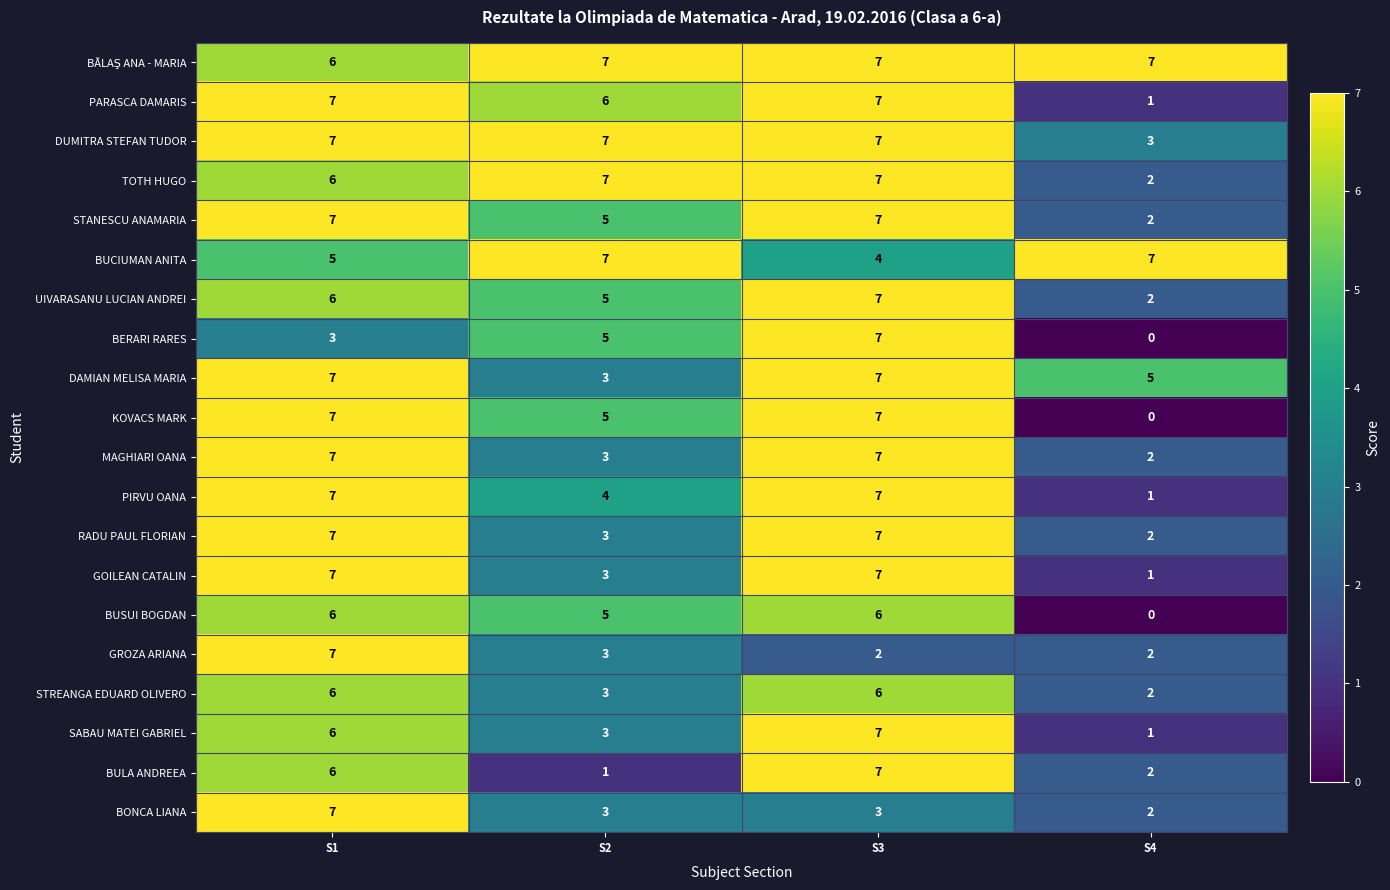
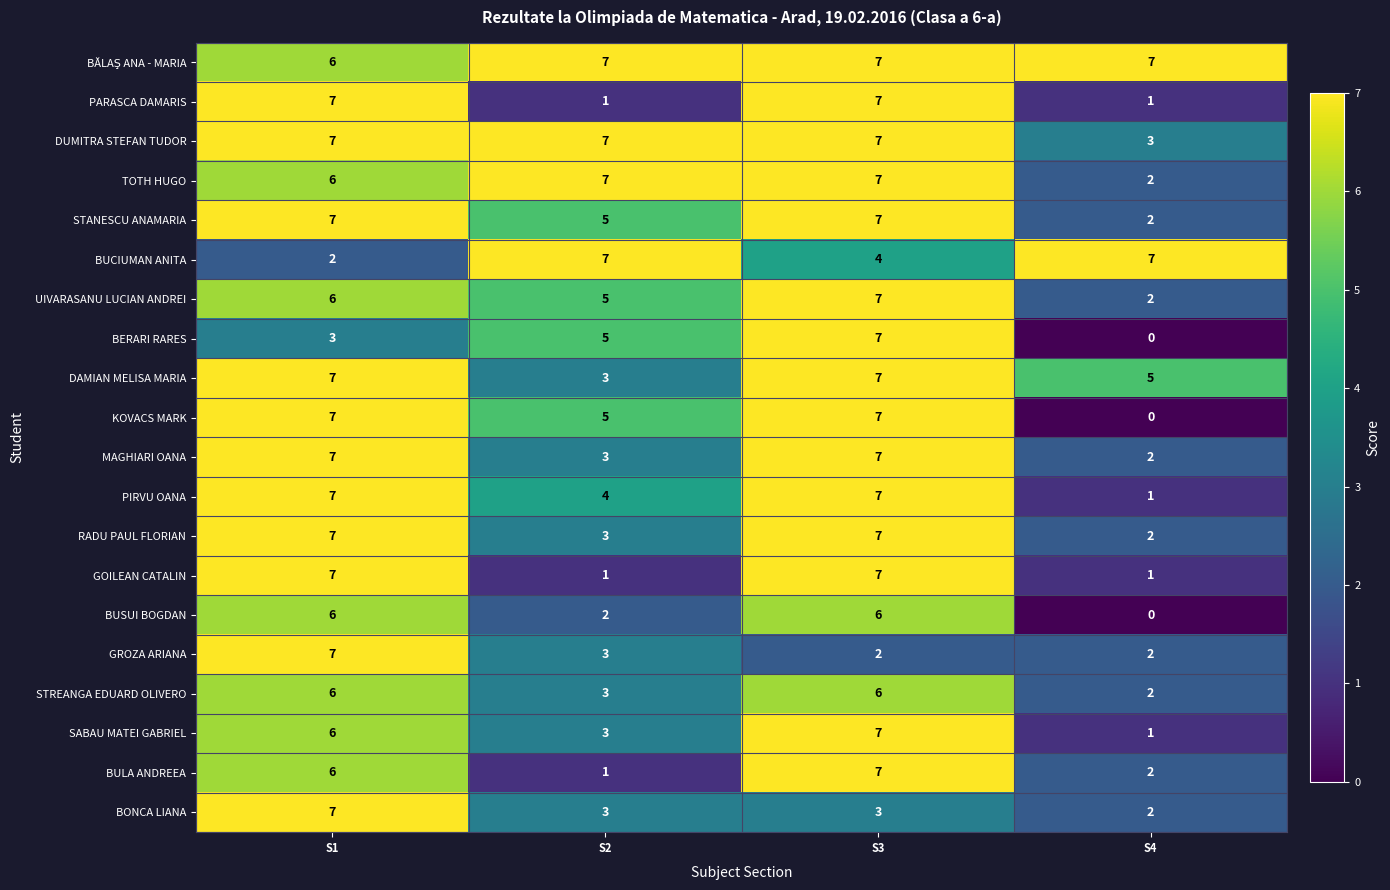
  {
    "BĂLAŞ ANA - MARIA": {
      "S1": 6,
      "S2": 7,
      "S3": 7,
      "S4": 7
    },
    "PARASCA DAMARIS": {
      "S1": 7,
-     "S2": 6,
+     "S2": 1,
      "S3": 7,
      "S4": 1
    },
    "DUMITRA STEFAN TUDOR": {
      "S1": 7,
      "S2": 7,
      "S3": 7,
      "S4": 3
    },
    "TOTH HUGO": {
      "S1": 6,
      "S2": 7,
      "S3": 7,
      "S4": 2
    },
    "STANESCU ANAMARIA": {
      "S1": 7,
      "S2": 5,
      "S3": 7,
      "S4": 2
    },
    "BUCIUMAN ANITA": {
-     "S1": 5,
+     "S1": 2,
      "S2": 7,
      "S3": 4,
      "S4": 7
    },
    "UIVARASANU LUCIAN ANDREI": {
      "S1": 6,
      "S2": 5,
      "S3": 7,
      "S4": 2
    },
    "BERARI RARES": {
      "S1": 3,
      "S2": 5,
      "S3": 7,
      "S4": 0
    },
    "DAMIAN MELISA MARIA": {
      "S1": 7,
      "S2": 3,
      "S3": 7,
      "S4": 5
    },
    "KOVACS MARK": {
      "S1": 7,
      "S2": 5,
      "S3": 7,
      "S4": 0
    },
    "MAGHIARI OANA": {
      "S1": 7,
      "S2": 3,
      "S3": 7,
      "S4": 2
    },
    "PIRVU OANA": {
      "S1": 7,
      "S2": 4,
      "S3": 7,
      "S4": 1
    },
    "RADU PAUL FLORIAN": {
      "S1": 7,
      "S2": 3,
      "S3": 7,
      "S4": 2
    },
    "GOILEAN CATALIN": {
      "S1": 7,
-     "S2": 3,
+     "S2": 1,
      "S3": 7,
      "S4": 1
    },
    "BUSUI BOGDAN": {
      "S1": 6,
-     "S2": 5,
+     "S2": 2,
      "S3": 6,
      "S4": 0
    },
    "GROZA ARIANA": {
      "S1": 7,
      "S2": 3,
      "S3": 2,
      "S4": 2
    },
    "STREANGA EDUARD OLIVERO": {
      "S1": 6,
      "S2": 3,
      "S3": 6,
      "S4": 2
    },
    "SABAU MATEI GABRIEL": {
      "S1": 6,
      "S2": 3,
      "S3": 7,
      "S4": 1
    },
    "BULA ANDREEA": {
      "S1": 6,
      "S2": 1,
      "S3": 7,
      "S4": 2
    },
    "BONCA LIANA": {
      "S1": 7,
      "S2": 3,
      "S3": 3,
      "S4": 2
    }
  }
